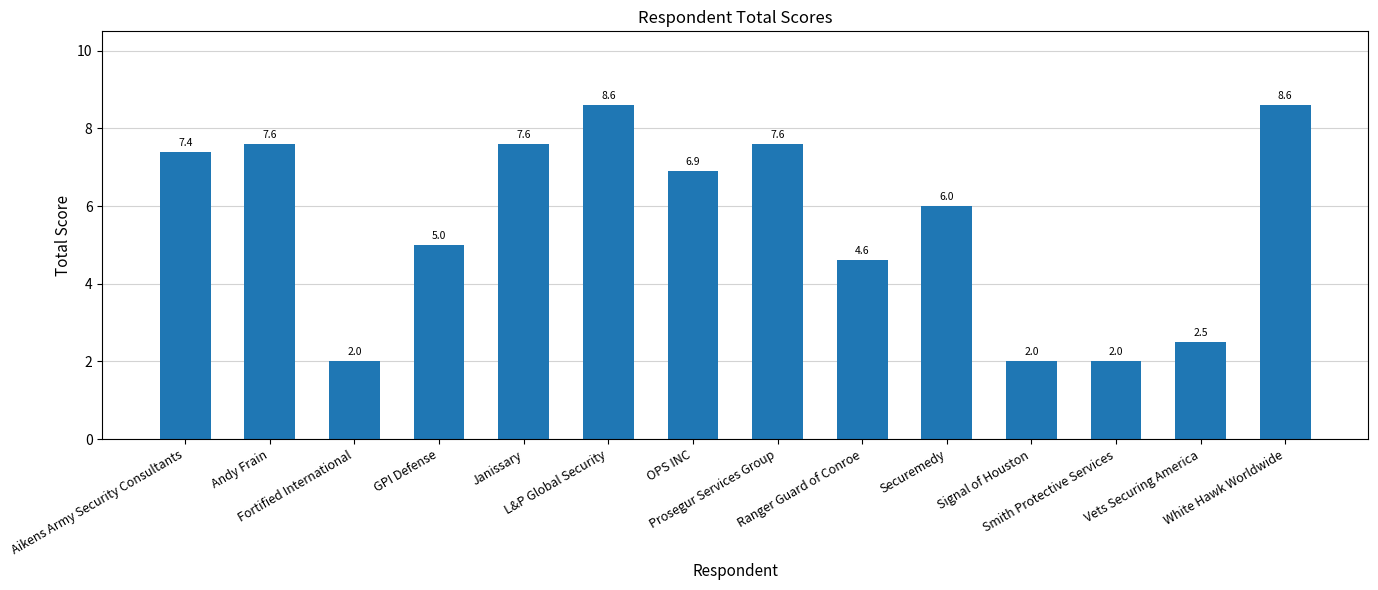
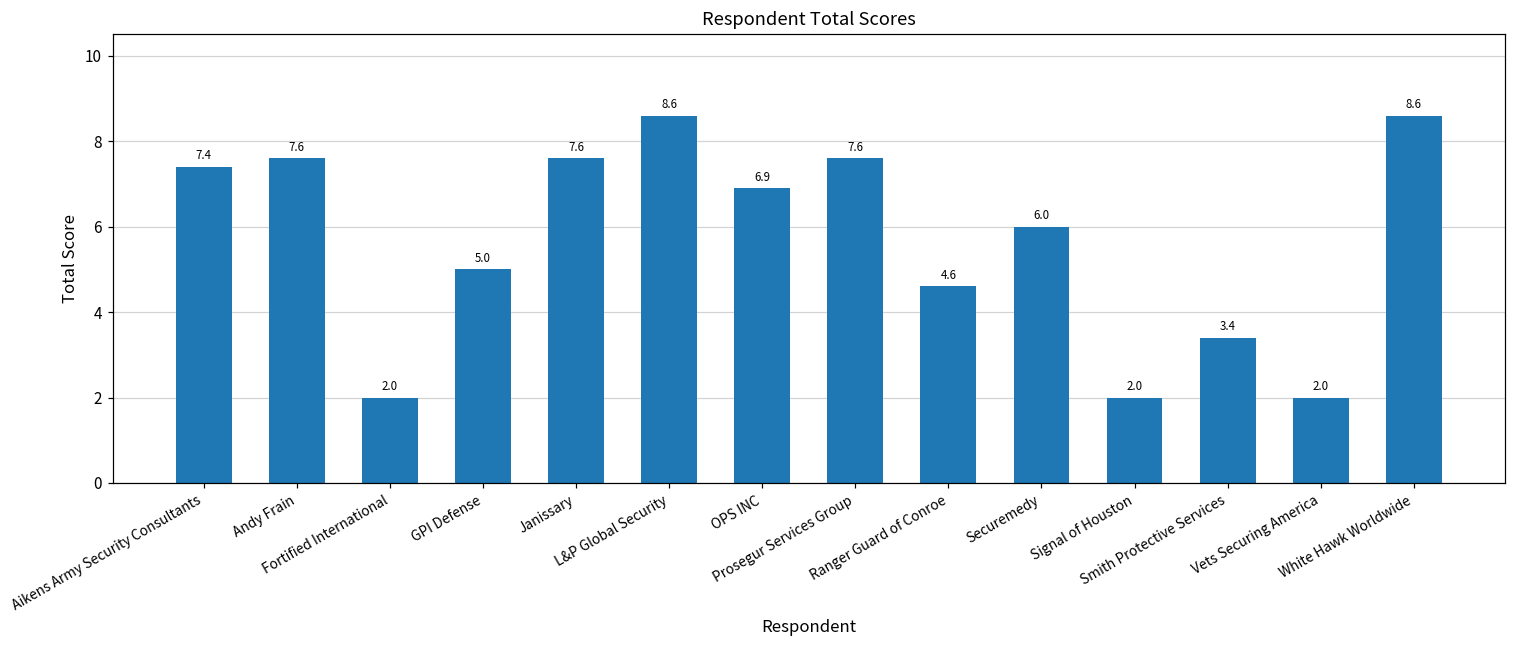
  {
    "Aikens Army Security Consultants": 7.4,
    "Andy Frain": 7.6,
    "Fortified International": 2.0,
    "GPI Defense": 5.0,
    "Janissary": 7.6,
    "L&P Global Security": 8.6,
    "OPS INC": 6.9,
    "Prosegur Services Group": 7.6,
    "Ranger Guard of Conroe": 4.6,
    "Securemedy": 6.0,
    "Signal of Houston": 2.0,
-   "Smith Protective Services": 2.0,
-   "Vets Securing America": 2.5,
+   "Smith Protective Services": 3.4,
+   "Vets Securing America": 2.0,
    "White Hawk Worldwide": 8.6
  }
